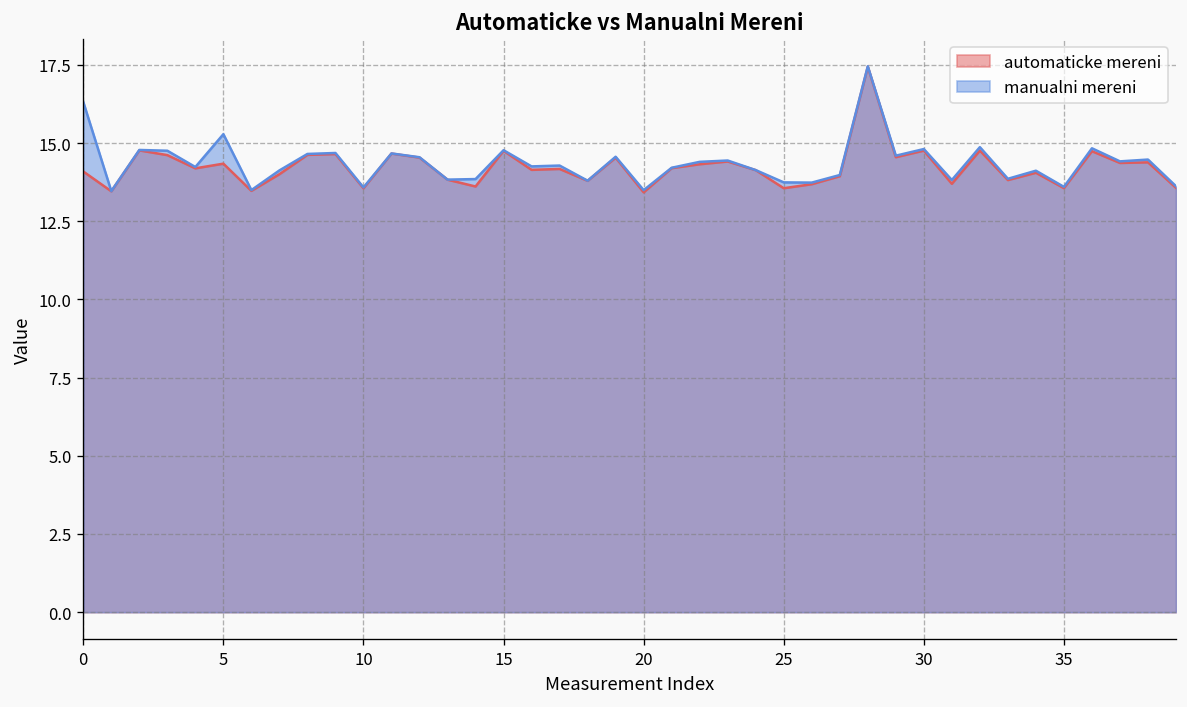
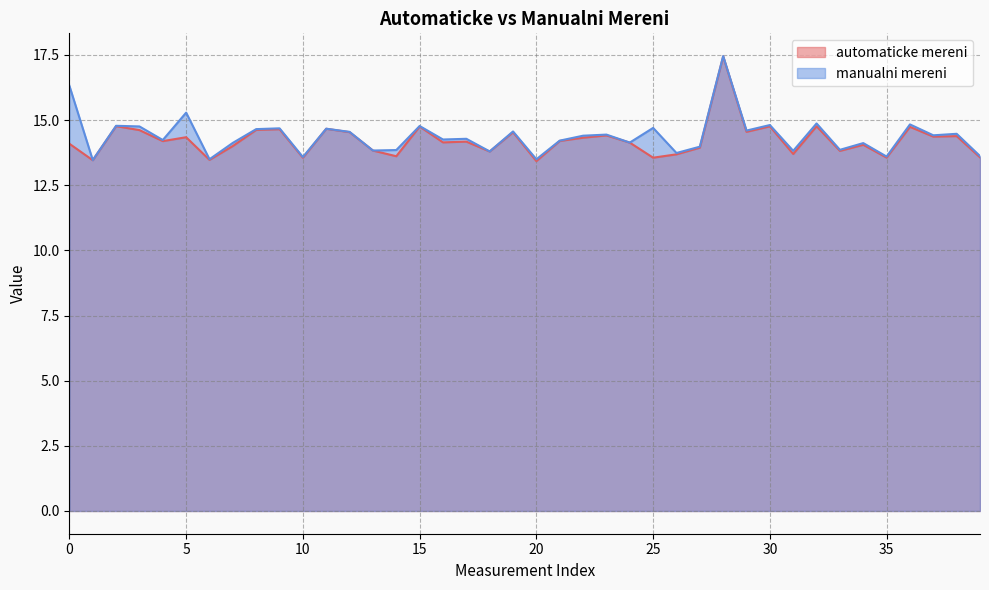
  {
    "automaticke mereni": {
      "0": 14.1,
      "5": 14.3,
      "25": 13.6
    },
    "manualni mereni": {
      "0": 16.3,
      "5": 15.3,
-     "25": 13.7
+     "25": 14.7
    }
  }
